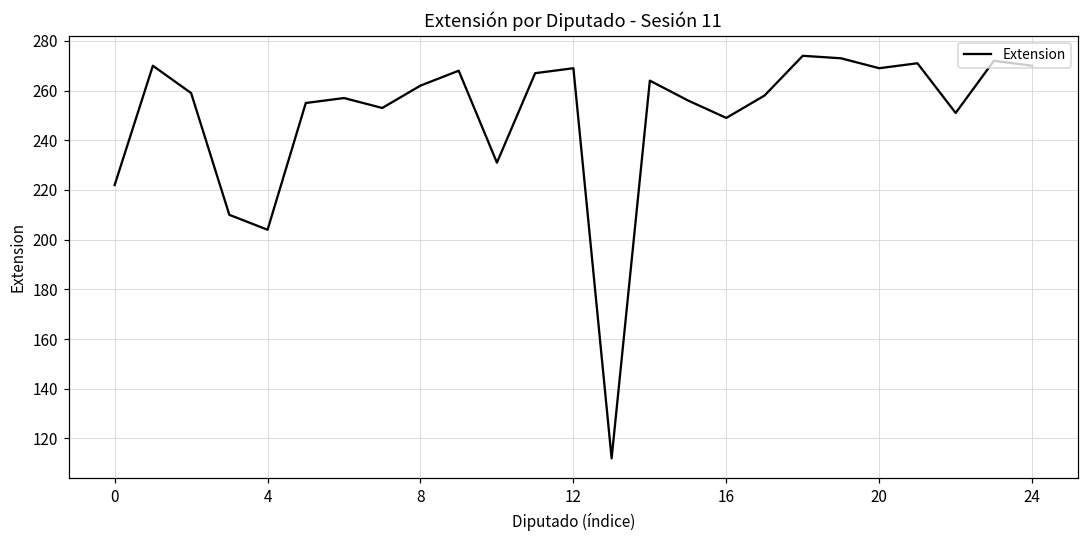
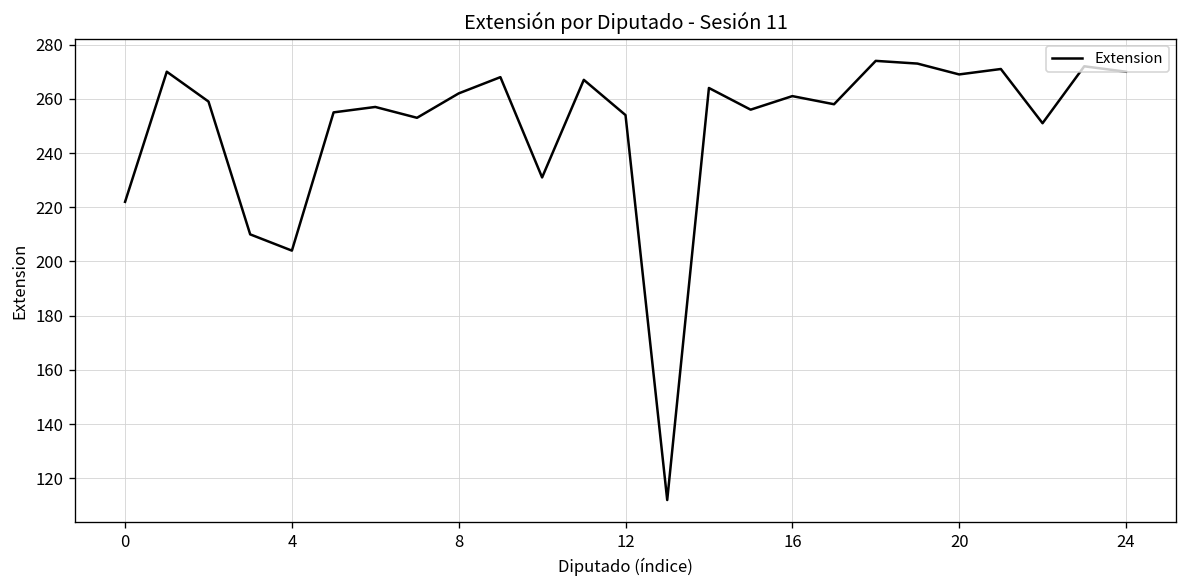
  {
    "0": 222,
    "4": 204,
    "8": 262,
-   "12": 269,
-   "16": 249,
+   "12": 254,
+   "16": 261,
    "20": 269
  }
